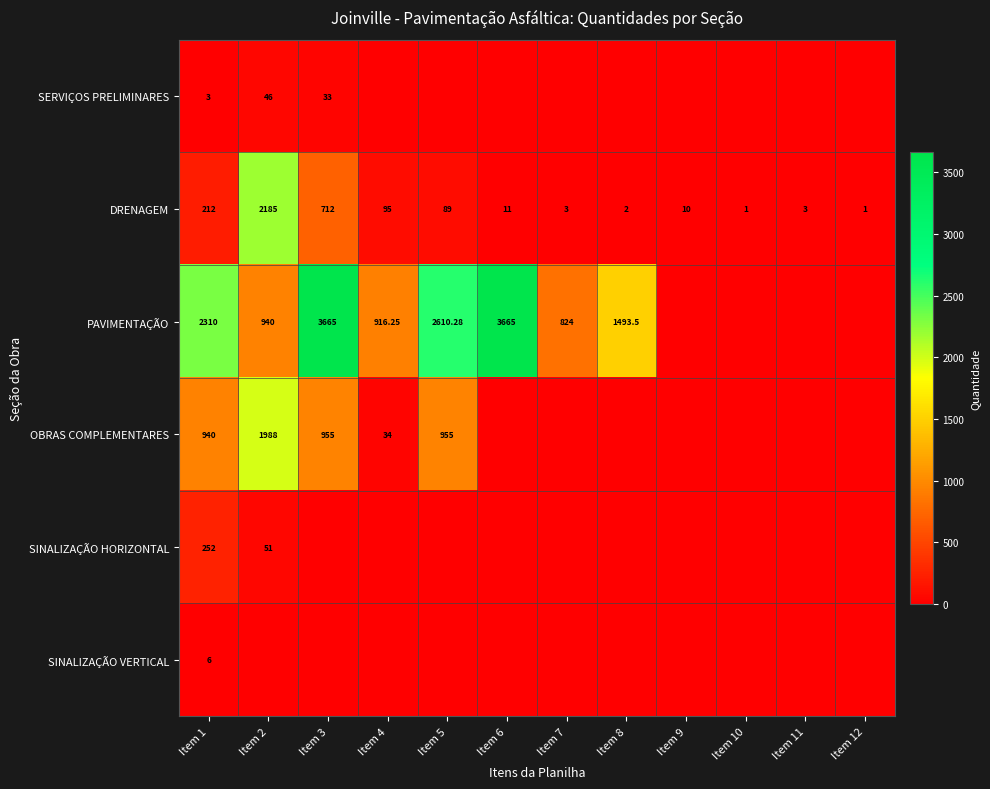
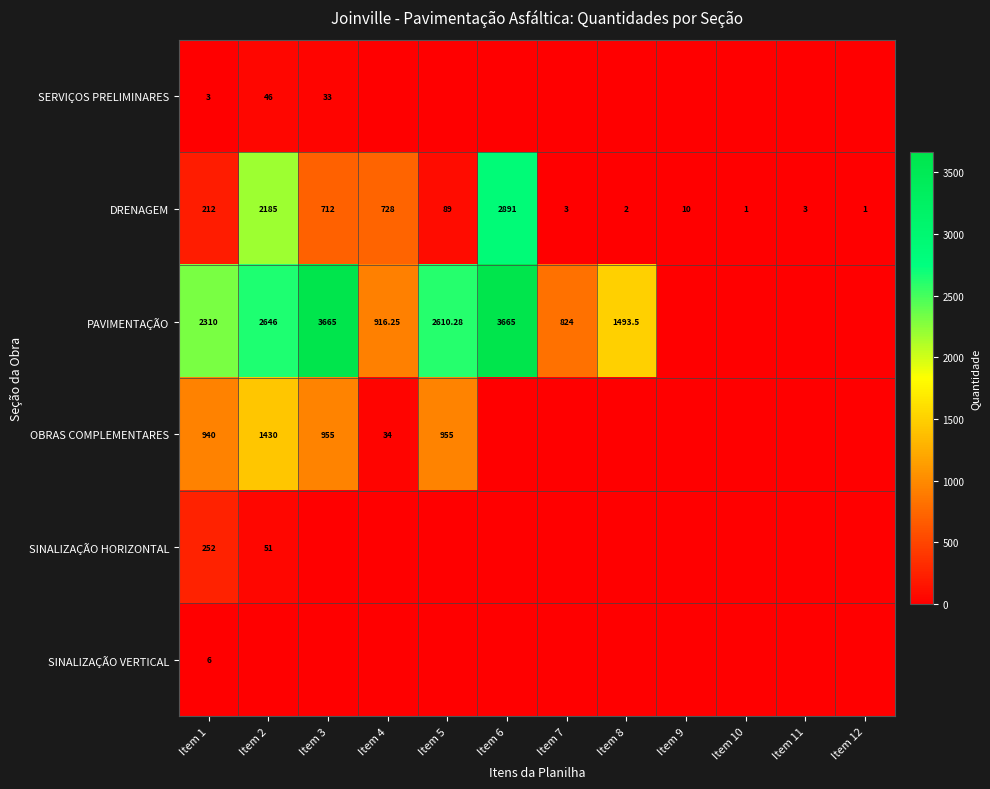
  {
    "SERVIÇOS PRELIMINARES": {
      "Item 1": 3,
      "Item 2": 46,
      "Item 3": 33
    },
    "DRENAGEM": {
      "Item 1": 212,
      "Item 2": 2185,
      "Item 3": 712,
-     "Item 4": 95,
+     "Item 4": 728,
      "Item 5": 89,
-     "Item 6": 11,
+     "Item 6": 2891,
      "Item 7": 3,
      "Item 8": 2,
      "Item 9": 10,
      "Item 10": 1,
      "Item 11": 3,
      "Item 12": 1
    },
    "PAVIMENTAÇÃO": {
      "Item 1": 2310,
-     "Item 2": 940,
+     "Item 2": 2646,
      "Item 3": 3665,
      "Item 4": 916.25,
      "Item 5": 2610.28,
      "Item 6": 3665,
      "Item 7": 824,
      "Item 8": 1493.5
    },
    "OBRAS COMPLEMENTARES": {
      "Item 1": 940,
-     "Item 2": 1988,
+     "Item 2": 1430,
      "Item 3": 955,
      "Item 4": 34,
      "Item 5": 955
    },
    "SINALIZAÇÃO HORIZONTAL": {
      "Item 1": 252,
      "Item 2": 51
    },
    "SINALIZAÇÃO VERTICAL": {
      "Item 1": 6
    }
  }
